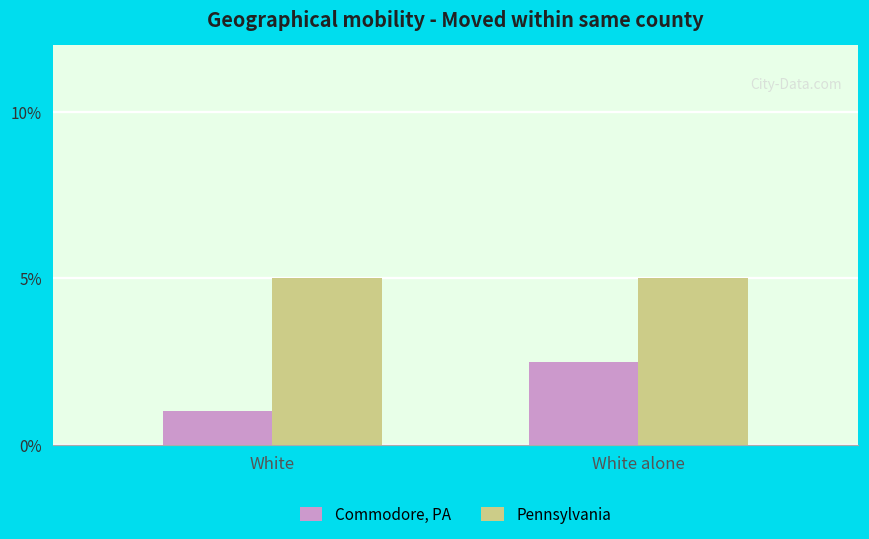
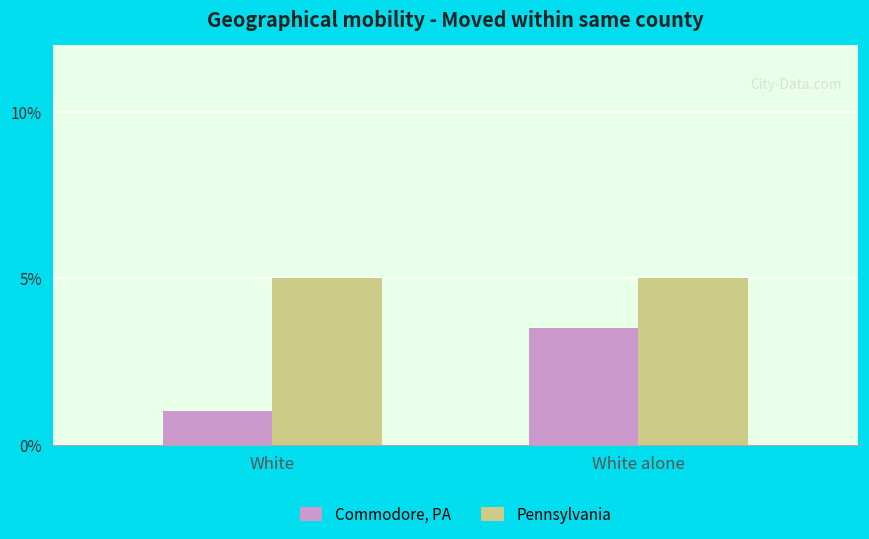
  {
    "Commodore, PA": {
      "White": "1.0%",
-     "White alone": "2.5%"
+     "White alone": "3.5%"
    },
    "Pennsylvania": {
      "White": "5.0%",
      "White alone": "5.0%"
    }
  }
